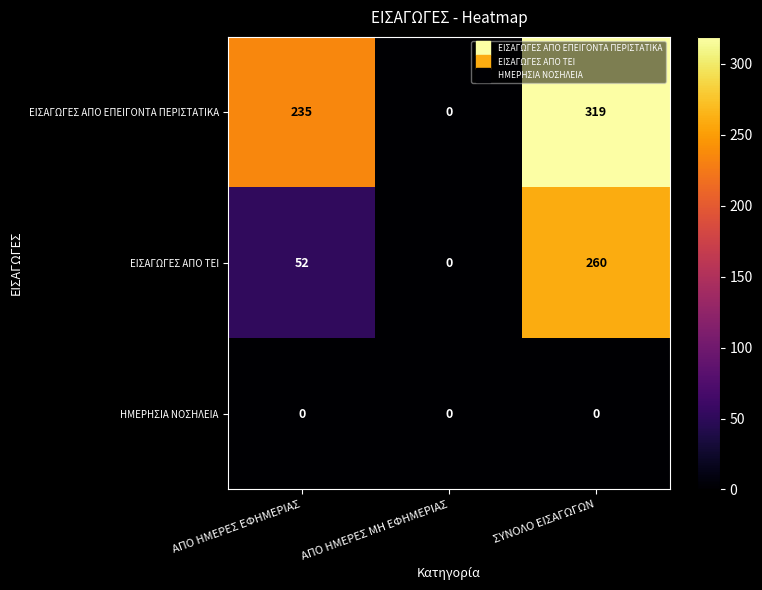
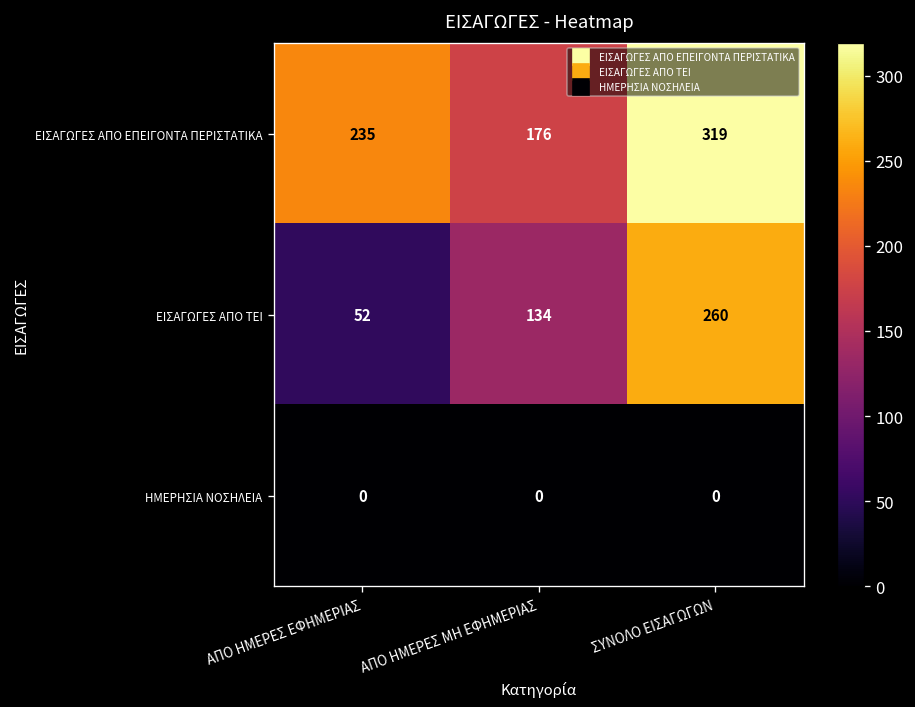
  {
    "ΕΙΣΑΓΩΓΕΣ ΑΠΟ ΕΠΕΙΓΟΝΤΑ ΠΕΡΙΣΤΑΤΙΚΑ": {
      "ΑΠΟ ΗΜΕΡΕΣ ΕΦΗΜΕΡΙΑΣ": 235,
-     "ΑΠΟ ΗΜΕΡΕΣ ΜΗ ΕΦΗΜΕΡΙΑΣ": 0,
+     "ΑΠΟ ΗΜΕΡΕΣ ΜΗ ΕΦΗΜΕΡΙΑΣ": 176,
      "ΣΥΝΟΛΟ ΕΙΣΑΓΩΓΩΝ": 319
    },
    "ΕΙΣΑΓΩΓΕΣ ΑΠΟ ΤΕΙ": {
      "ΑΠΟ ΗΜΕΡΕΣ ΕΦΗΜΕΡΙΑΣ": 52,
-     "ΑΠΟ ΗΜΕΡΕΣ ΜΗ ΕΦΗΜΕΡΙΑΣ": 0,
+     "ΑΠΟ ΗΜΕΡΕΣ ΜΗ ΕΦΗΜΕΡΙΑΣ": 134,
      "ΣΥΝΟΛΟ ΕΙΣΑΓΩΓΩΝ": 260
    },
    "ΗΜΕΡΗΣΙΑ ΝΟΣΗΛΕΙΑ": {
      "ΑΠΟ ΗΜΕΡΕΣ ΕΦΗΜΕΡΙΑΣ": 0,
      "ΑΠΟ ΗΜΕΡΕΣ ΜΗ ΕΦΗΜΕΡΙΑΣ": 0,
      "ΣΥΝΟΛΟ ΕΙΣΑΓΩΓΩΝ": 0
    }
  }
